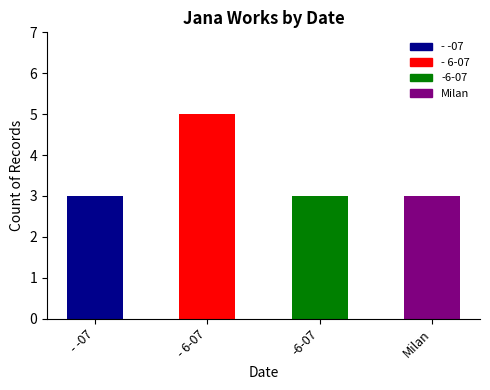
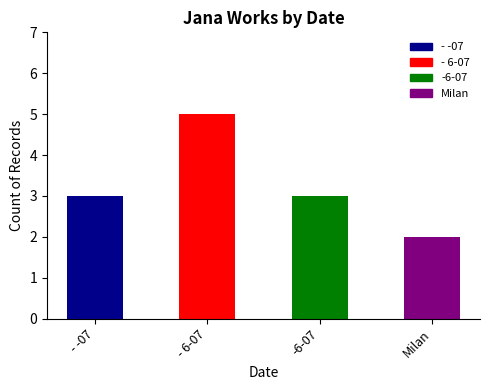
  {
    "- -07": 3,
    "- 6-07": 5,
    "-6-07": 3,
-   "Milan": 3
+   "Milan": 2
  }
